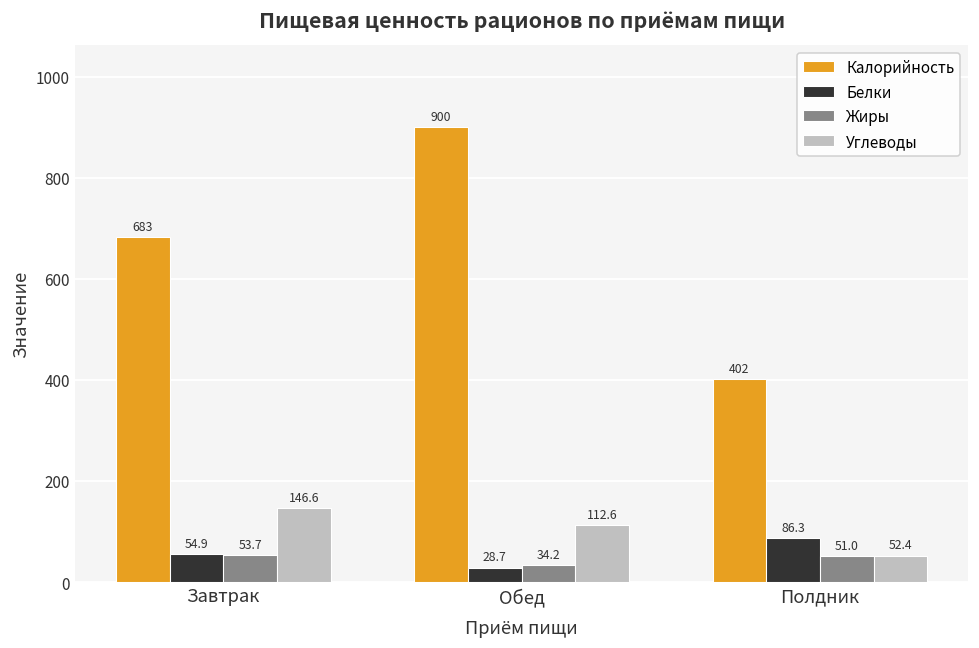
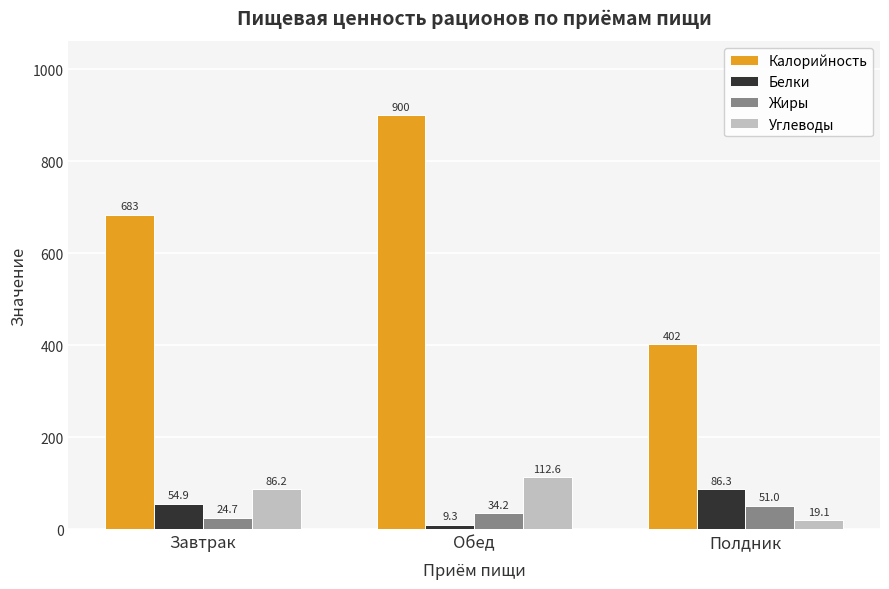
  {
    "Калорийность": {
      "Завтрак": 683,
      "Обед": 900,
      "Полдник": 402
    },
    "Белки": {
      "Завтрак": 54.9,
-     "Обед": 28.7,
+     "Обед": 9.3,
      "Полдник": 86.3
    },
    "Жиры": {
-     "Завтрак": 53.7,
+     "Завтрак": 24.7,
      "Обед": 34.2,
      "Полдник": 51.0
    },
    "Углеводы": {
-     "Завтрак": 146.6,
+     "Завтрак": 86.2,
      "Обед": 112.6,
-     "Полдник": 52.4
+     "Полдник": 19.1
    }
  }
